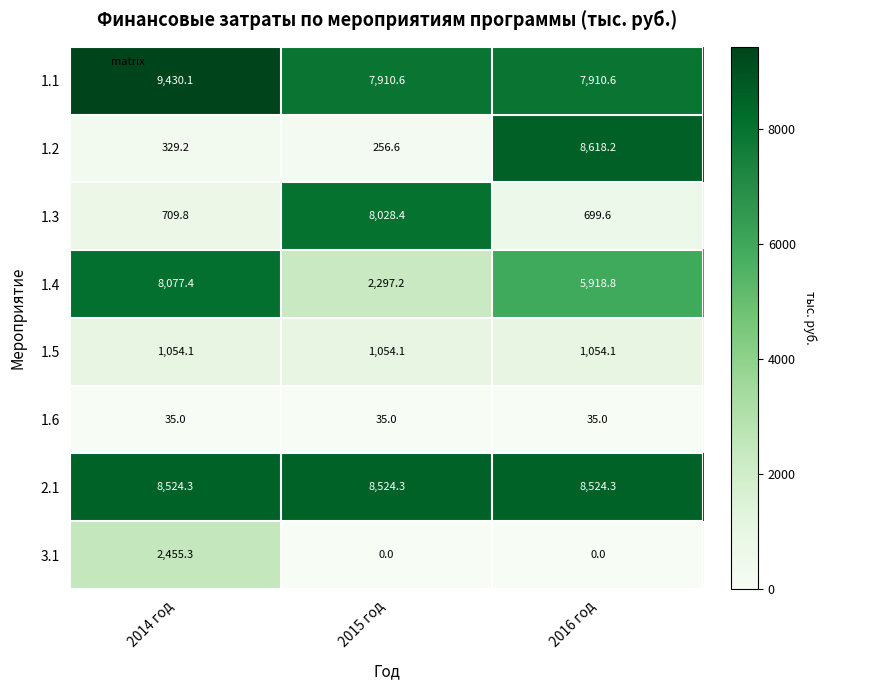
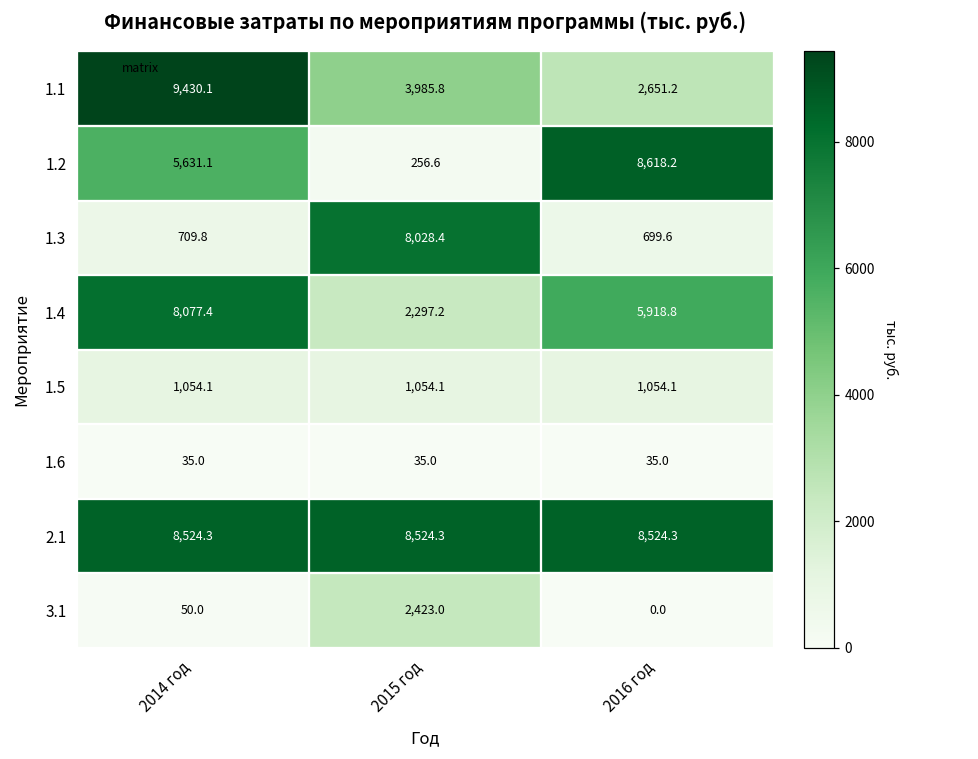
  {
    "1.1": {
      "2014 год": "9,430.1",
-     "2015 год": "7,910.6",
-     "2016 год": "7,910.6"
+     "2015 год": "3,985.8",
+     "2016 год": "2,651.2"
    },
    "1.2": {
-     "2014 год": "329.2",
+     "2014 год": "5,631.1",
      "2015 год": "256.6",
      "2016 год": "8,618.2"
    },
    "1.3": {
      "2014 год": "709.8",
      "2015 год": "8,028.4",
      "2016 год": "699.6"
    },
    "1.4": {
      "2014 год": "8,077.4",
      "2015 год": "2,297.2",
      "2016 год": "5,918.8"
    },
    "1.5": {
      "2014 год": "1,054.1",
      "2015 год": "1,054.1",
      "2016 год": "1,054.1"
    },
    "1.6": {
      "2014 год": "35.0",
      "2015 год": "35.0",
      "2016 год": "35.0"
    },
    "2.1": {
      "2014 год": "8,524.3",
      "2015 год": "8,524.3",
      "2016 год": "8,524.3"
    },
    "3.1": {
-     "2014 год": "2,455.3",
-     "2015 год": "0.0",
+     "2014 год": "50.0",
+     "2015 год": "2,423.0",
      "2016 год": "0.0"
    }
  }
